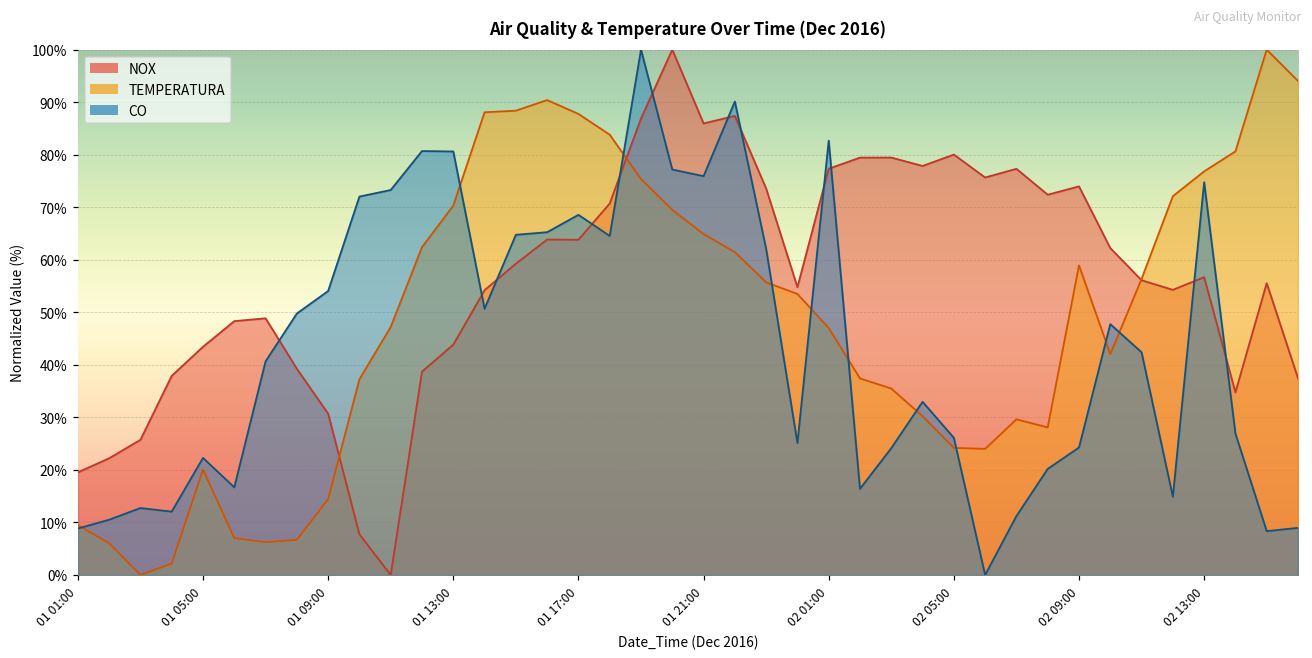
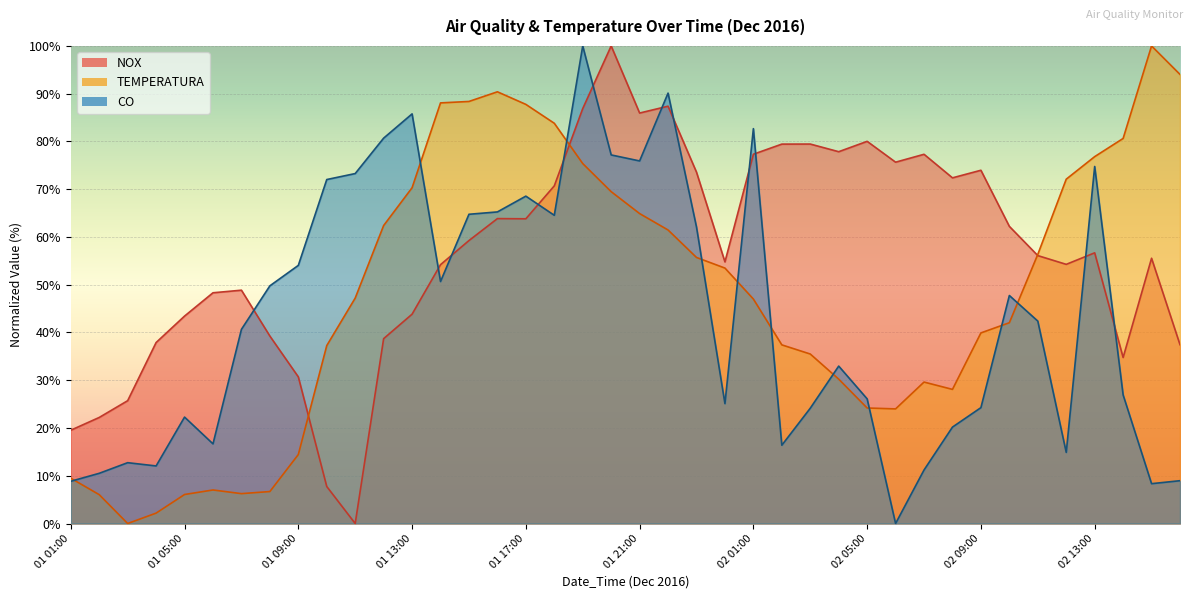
  {
    "NOX": {
      "01 01:00": "20%",
      "01 05:00": "43%",
      "01 09:00": "31%",
      "01 13:00": "44%",
      "01 17:00": "64%",
      "01 21:00": "86%",
      "02 01:00": "77%",
      "02 05:00": "80%",
      "02 09:00": "74%",
      "02 13:00": "57%"
    },
    "TEMPERATURA": {
      "01 01:00": "9%",
-     "01 05:00": "20%",
+     "01 05:00": "6%",
      "01 09:00": "14%",
      "01 13:00": "70%",
      "01 17:00": "88%",
      "01 21:00": "65%",
      "02 01:00": "47%",
      "02 05:00": "24%",
-     "02 09:00": "59%",
+     "02 09:00": "40%",
      "02 13:00": "77%"
    },
    "CO": {
      "01 01:00": "9%",
      "01 05:00": "22%",
      "01 09:00": "54%",
-     "01 13:00": "81%",
+     "01 13:00": "86%",
      "01 17:00": "69%",
      "01 21:00": "76%",
      "02 01:00": "83%",
      "02 05:00": "26%",
      "02 09:00": "24%",
      "02 13:00": "75%"
    }
  }
